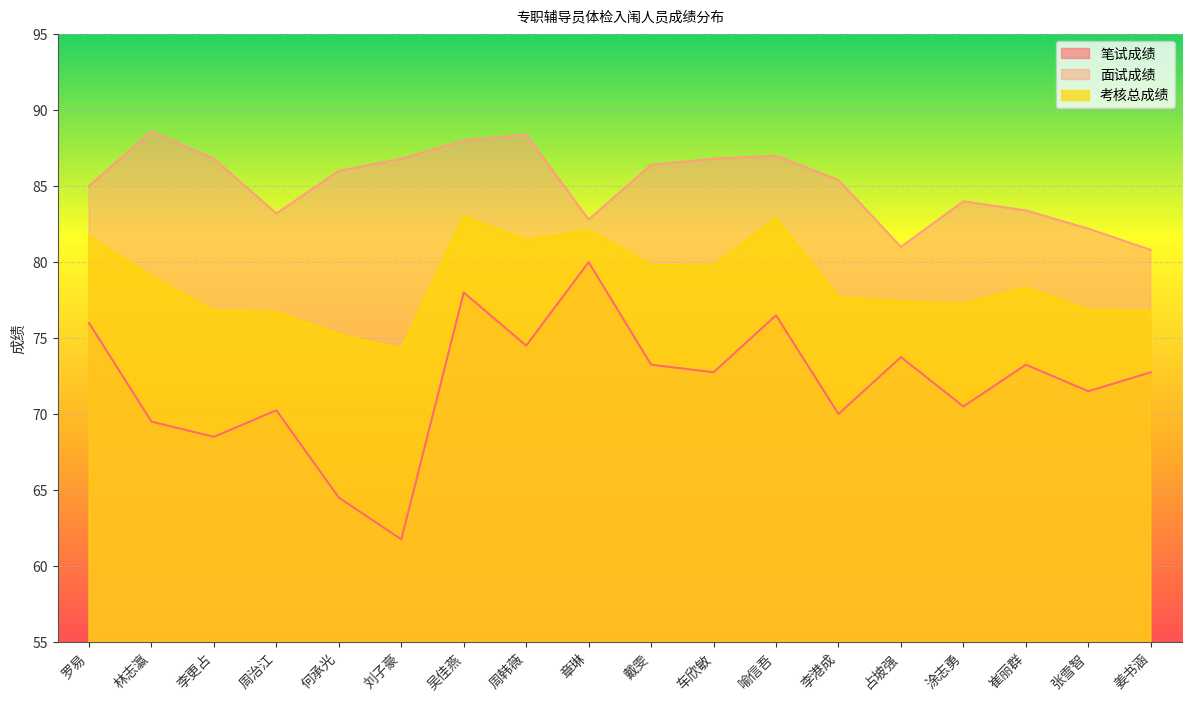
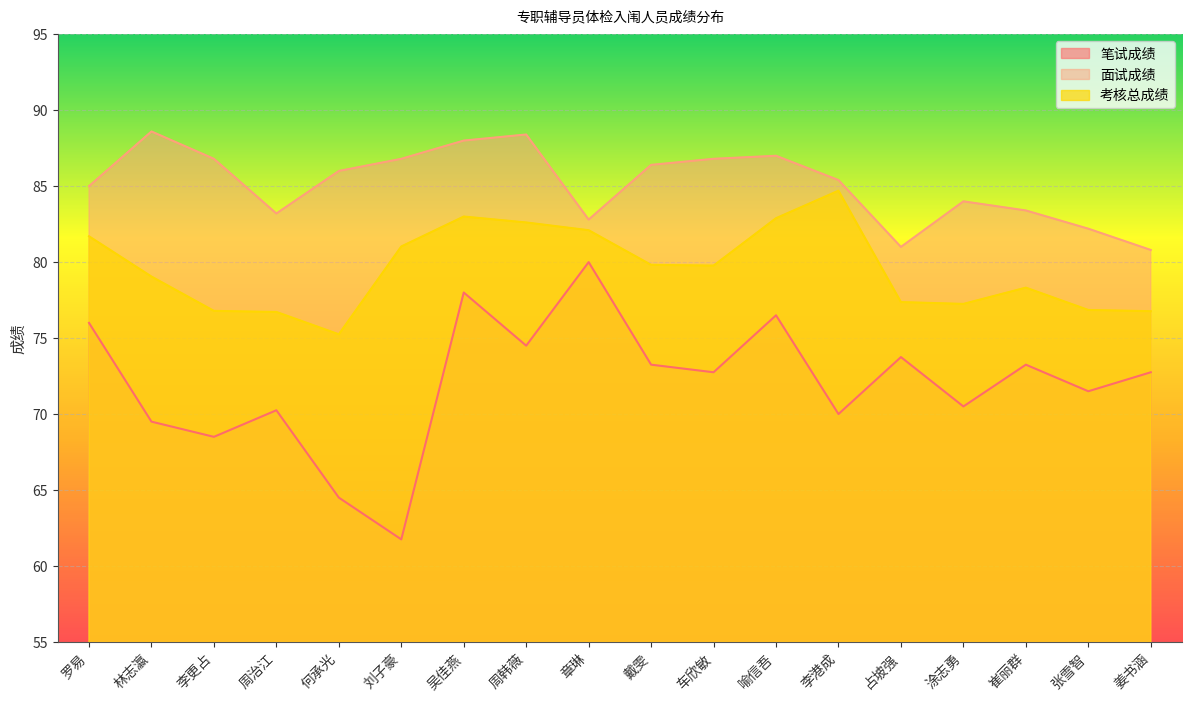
  {
    "考核总成绩": {
      "罗易": 81.7,
      "林志瀛": 79.1,
      "李更占": 76.8,
      "周治江": 76.7,
      "何承光": 75.3,
-     "刘子豪": 74.3,
+     "刘子豪": 81.0,
      "吴佳燕": 83.0,
-     "周韩薇": 81.5,
+     "周韩薇": 82.6,
      "章琳": 82.1,
      "戴雯": 79.8,
      "车欣敏": 79.8,
      "喻信吾": 82.9,
-     "李港成": 77.7,
+     "李港成": 84.7,
      "占坡强": 77.4,
      "涂志勇": 77.3,
      "崔丽群": 78.3,
      "张雪智": 76.9,
      "姜书涵": 76.8
    }
  }
